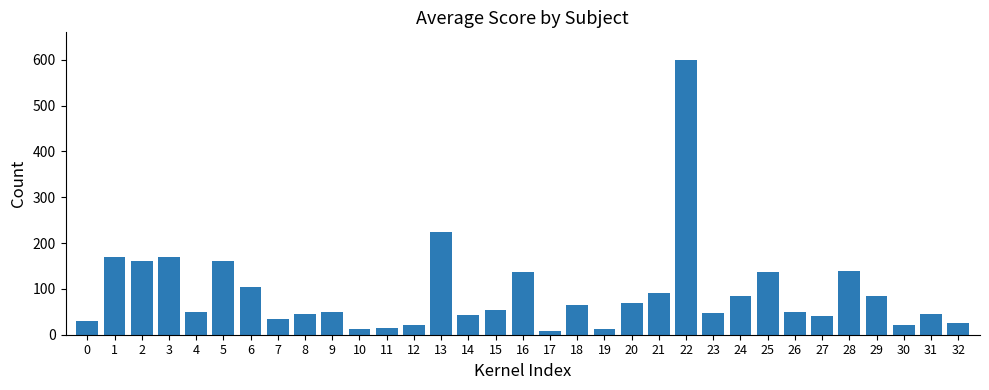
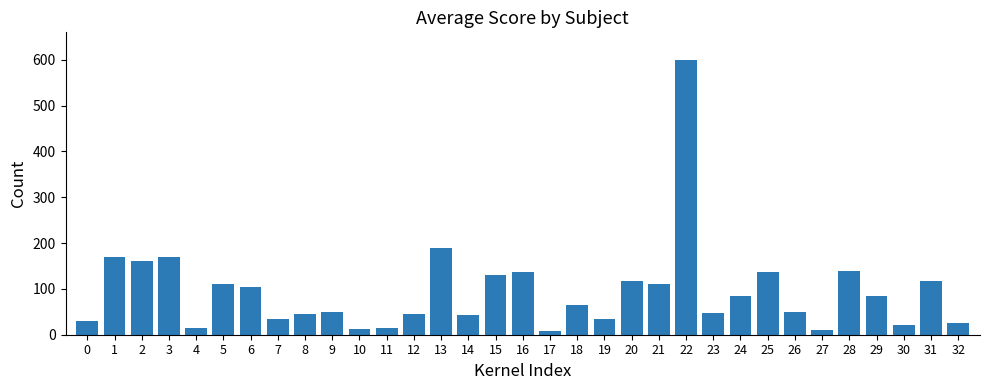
  {
    "0": 30,
    "1": 170,
    "2": 160,
    "3": 170,
-   "4": 50,
-   "5": 160,
+   "4": 20,
+   "5": 110,
    "6": 110,
    "7": 40,
    "8": 50,
    "9": 50,
    "10": 10,
    "11": 10,
-   "12": 20,
-   "13": 230,
+   "12": 50,
+   "13": 190,
    "14": 40,
-   "15": 60,
+   "15": 130,
    "16": 140,
    "17": 10,
    "18": 70,
-   "19": 10,
-   "20": 70,
-   "21": 90,
+   "19": 40,
+   "20": 120,
+   "21": 110,
    "22": 600,
    "23": 50,
    "24": 90,
    "25": 140,
    "26": 50,
-   "27": 40,
+   "27": 10,
    "28": 140,
    "29": 90,
    "30": 20,
-   "31": 50,
+   "31": 120,
    "32": 30
  }
